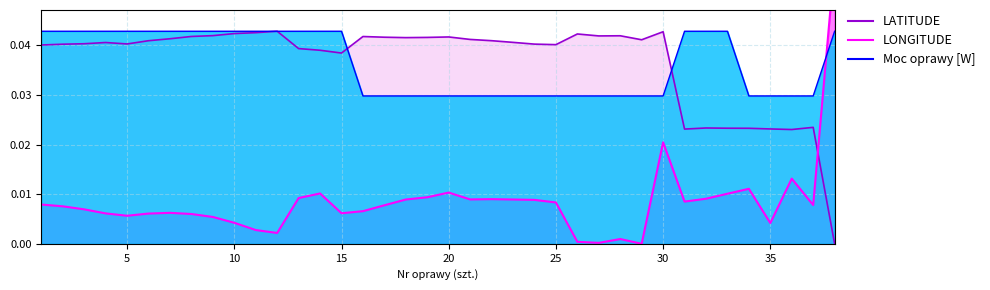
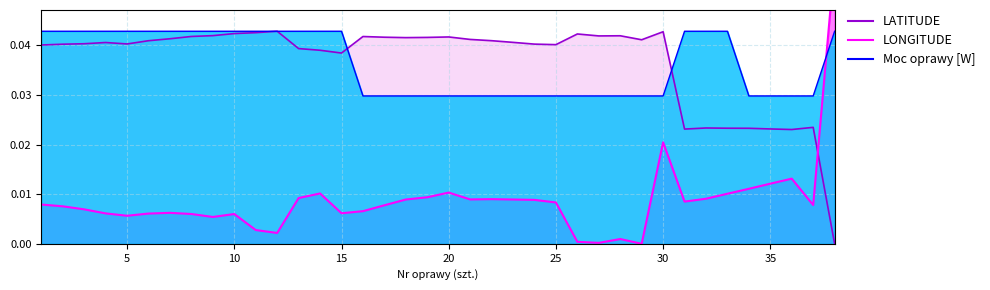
  {
    "LONGITUDE": {
      "5": 0.006,
-     "10": 0.004,
+     "10": 0.006,
      "15": 0.006,
      "20": 0.010,
      "25": 0.008,
      "30": 0.020,
-     "35": 0.004
+     "35": 0.012
    }
  }
